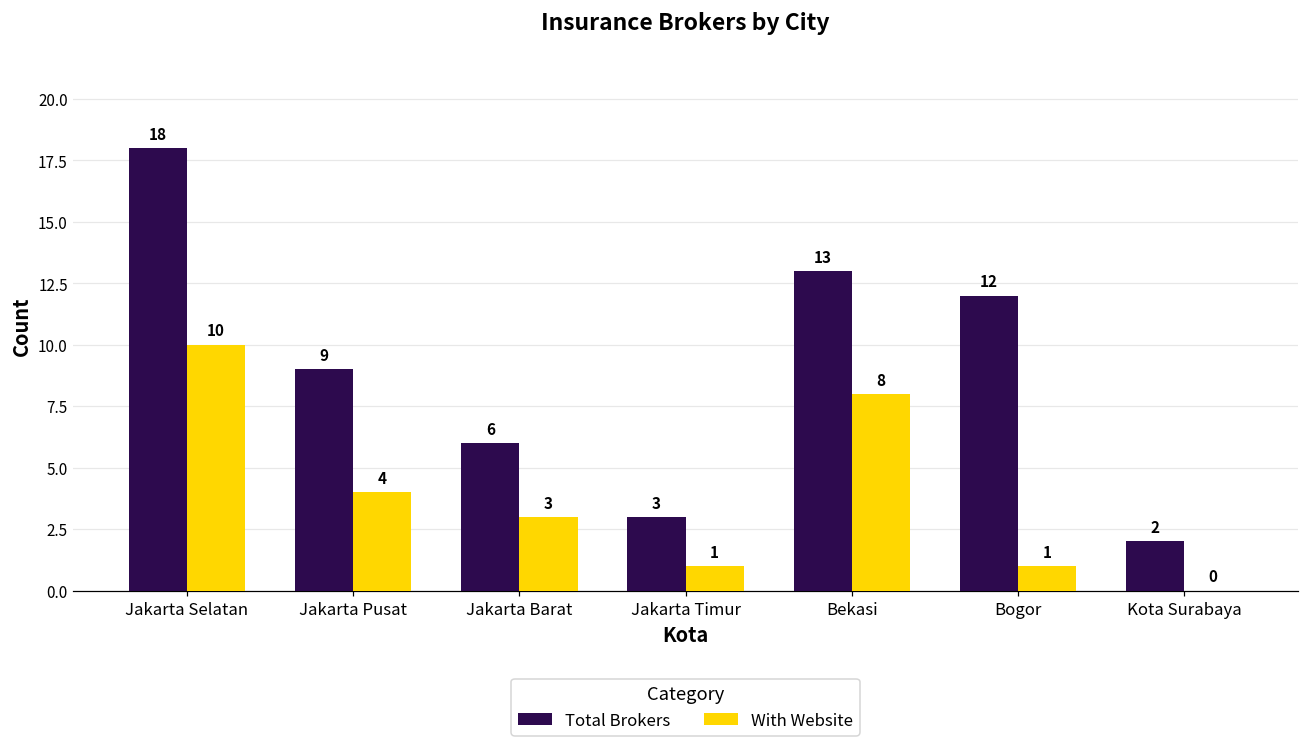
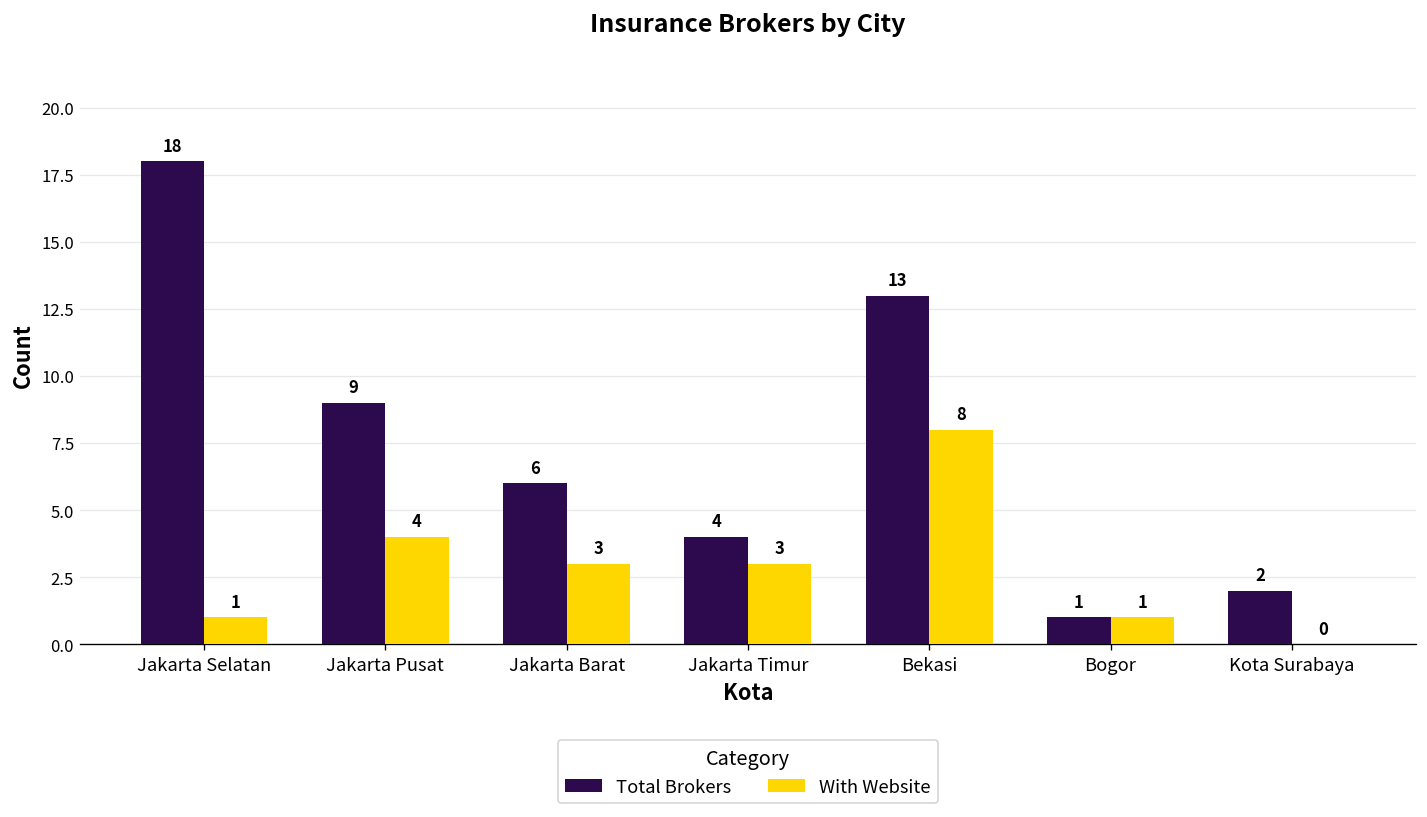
  {
    "Total Brokers": {
      "Jakarta Selatan": 18,
      "Jakarta Pusat": 9,
      "Jakarta Barat": 6,
-     "Jakarta Timur": 3,
+     "Jakarta Timur": 4,
      "Bekasi": 13,
-     "Bogor": 12,
+     "Bogor": 1,
      "Kota Surabaya": 2
    },
    "With Website": {
-     "Jakarta Selatan": 10,
+     "Jakarta Selatan": 1,
      "Jakarta Pusat": 4,
      "Jakarta Barat": 3,
-     "Jakarta Timur": 1,
+     "Jakarta Timur": 3,
      "Bekasi": 8,
      "Bogor": 1,
      "Kota Surabaya": 0
    }
  }
